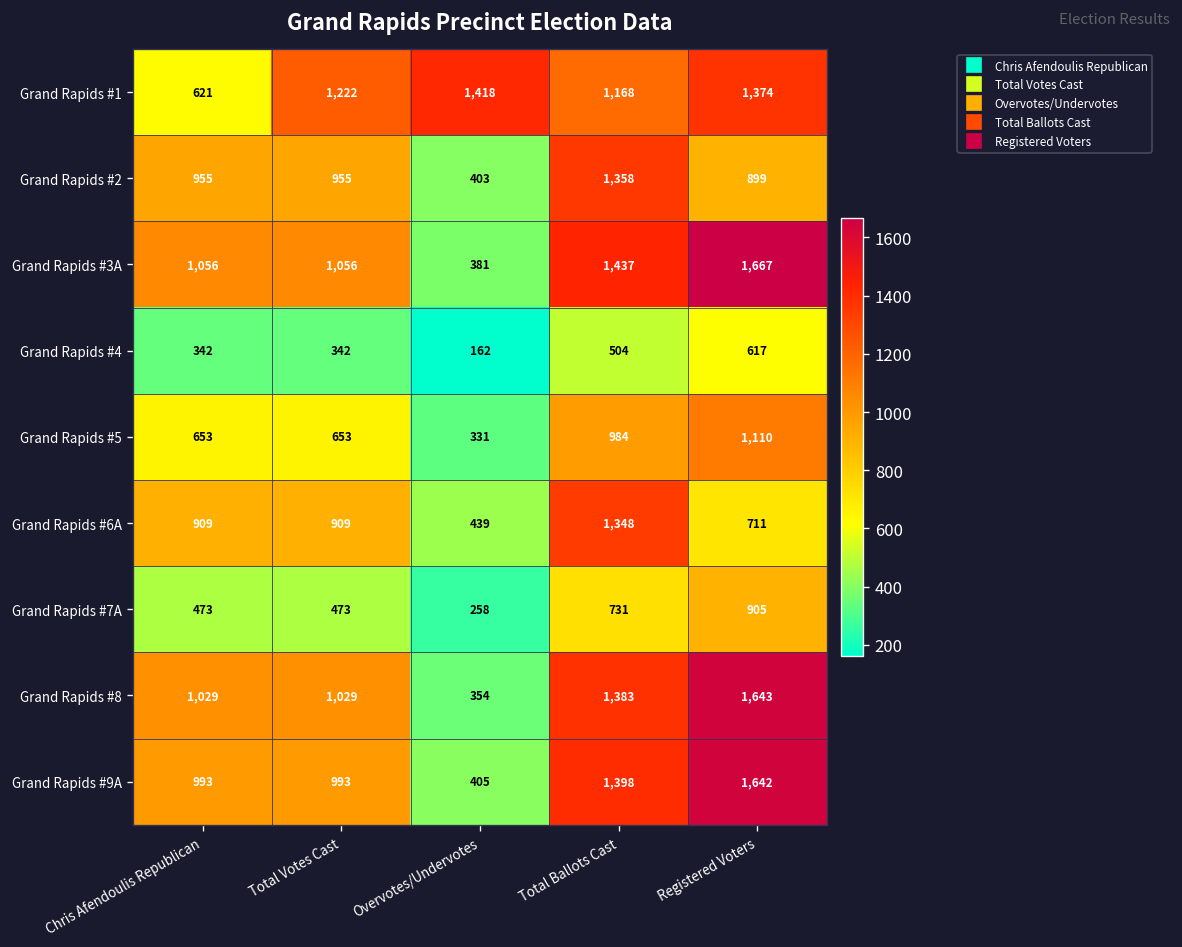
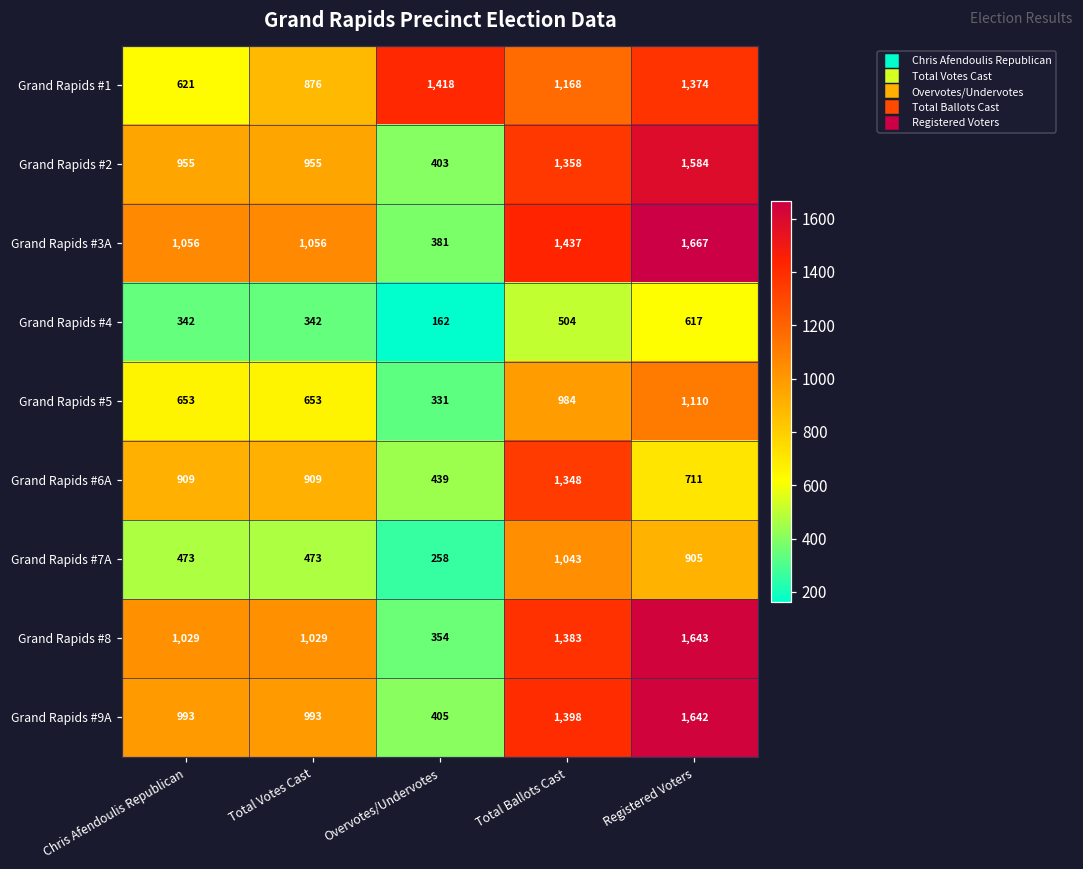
  {
    "Grand Rapids #1": {
      "Chris Afendoulis Republican": "621",
-     "Total Votes Cast": "1,222",
+     "Total Votes Cast": "876",
      "Overvotes/Undervotes": "1,418",
      "Total Ballots Cast": "1,168",
      "Registered Voters": "1,374"
    },
    "Grand Rapids #2": {
      "Chris Afendoulis Republican": "955",
      "Total Votes Cast": "955",
      "Overvotes/Undervotes": "403",
      "Total Ballots Cast": "1,358",
-     "Registered Voters": "899"
+     "Registered Voters": "1,584"
    },
    "Grand Rapids #3A": {
      "Chris Afendoulis Republican": "1,056",
      "Total Votes Cast": "1,056",
      "Overvotes/Undervotes": "381",
      "Total Ballots Cast": "1,437",
      "Registered Voters": "1,667"
    },
    "Grand Rapids #4": {
      "Chris Afendoulis Republican": "342",
      "Total Votes Cast": "342",
      "Overvotes/Undervotes": "162",
      "Total Ballots Cast": "504",
      "Registered Voters": "617"
    },
    "Grand Rapids #5": {
      "Chris Afendoulis Republican": "653",
      "Total Votes Cast": "653",
      "Overvotes/Undervotes": "331",
      "Total Ballots Cast": "984",
      "Registered Voters": "1,110"
    },
    "Grand Rapids #6A": {
      "Chris Afendoulis Republican": "909",
      "Total Votes Cast": "909",
      "Overvotes/Undervotes": "439",
      "Total Ballots Cast": "1,348",
      "Registered Voters": "711"
    },
    "Grand Rapids #7A": {
      "Chris Afendoulis Republican": "473",
      "Total Votes Cast": "473",
      "Overvotes/Undervotes": "258",
-     "Total Ballots Cast": "731",
+     "Total Ballots Cast": "1,043",
      "Registered Voters": "905"
    },
    "Grand Rapids #8": {
      "Chris Afendoulis Republican": "1,029",
      "Total Votes Cast": "1,029",
      "Overvotes/Undervotes": "354",
      "Total Ballots Cast": "1,383",
      "Registered Voters": "1,643"
    },
    "Grand Rapids #9A": {
      "Chris Afendoulis Republican": "993",
      "Total Votes Cast": "993",
      "Overvotes/Undervotes": "405",
      "Total Ballots Cast": "1,398",
      "Registered Voters": "1,642"
    }
  }
